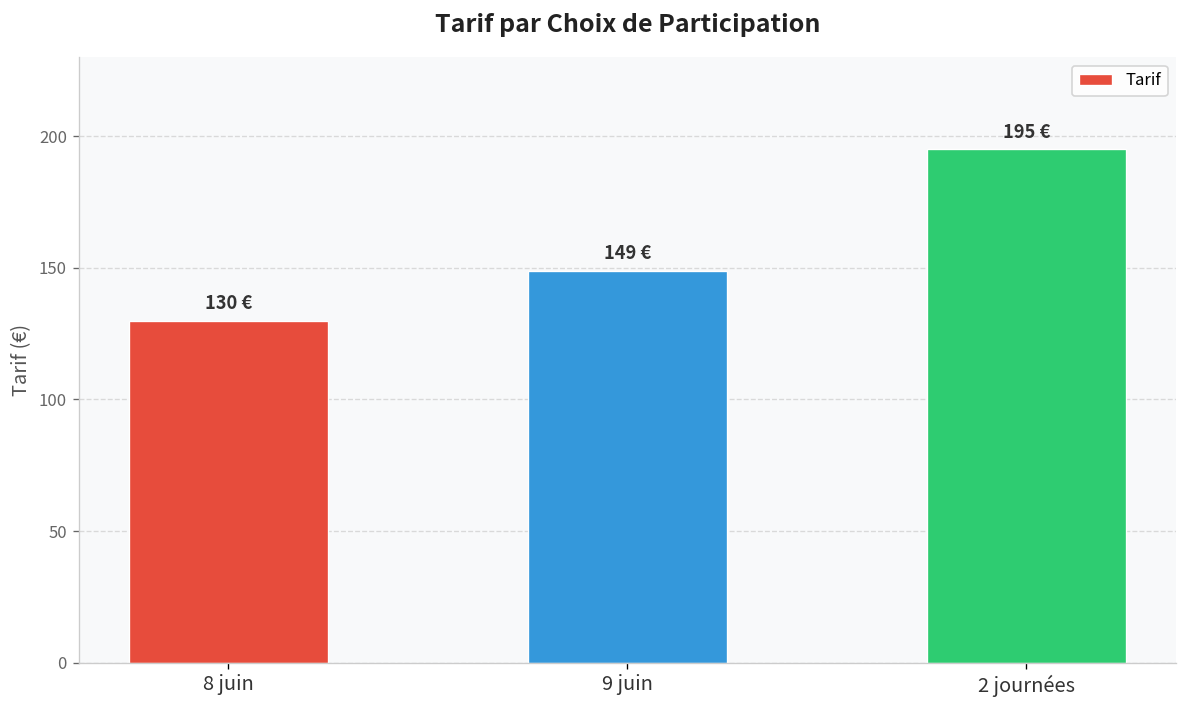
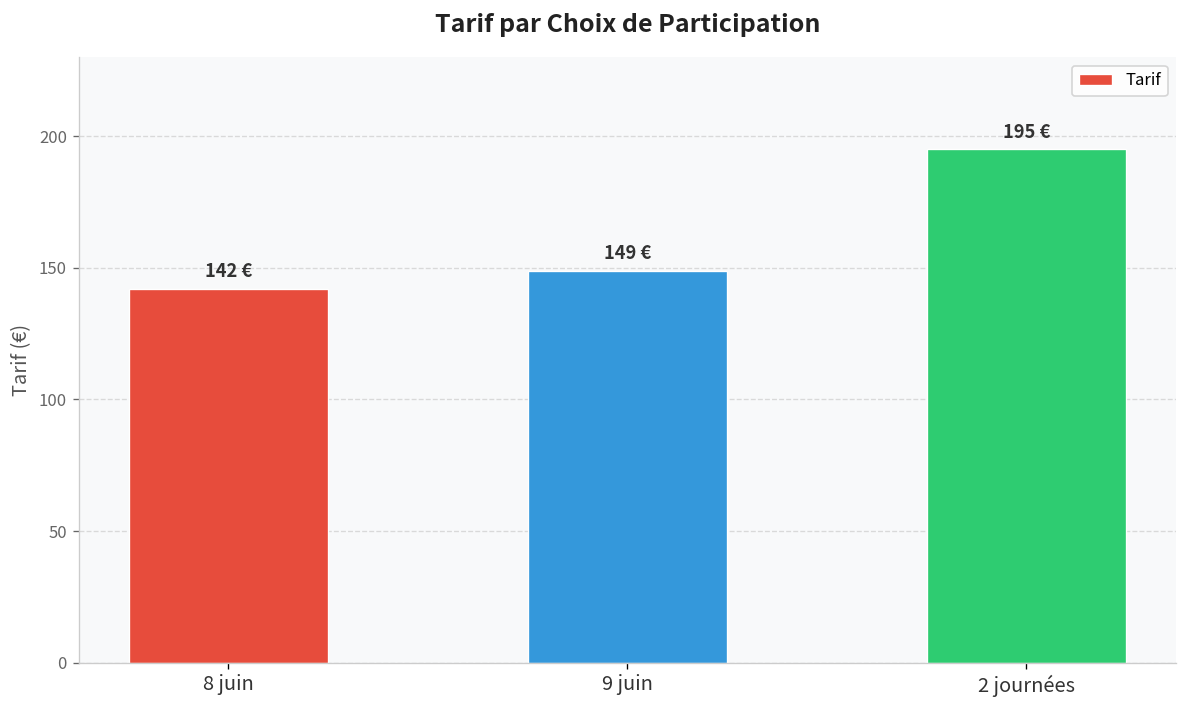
  {
-   "8 juin": 130,
+   "8 juin": 142,
    "9 juin": 149,
    "2 journées": 195
  }
